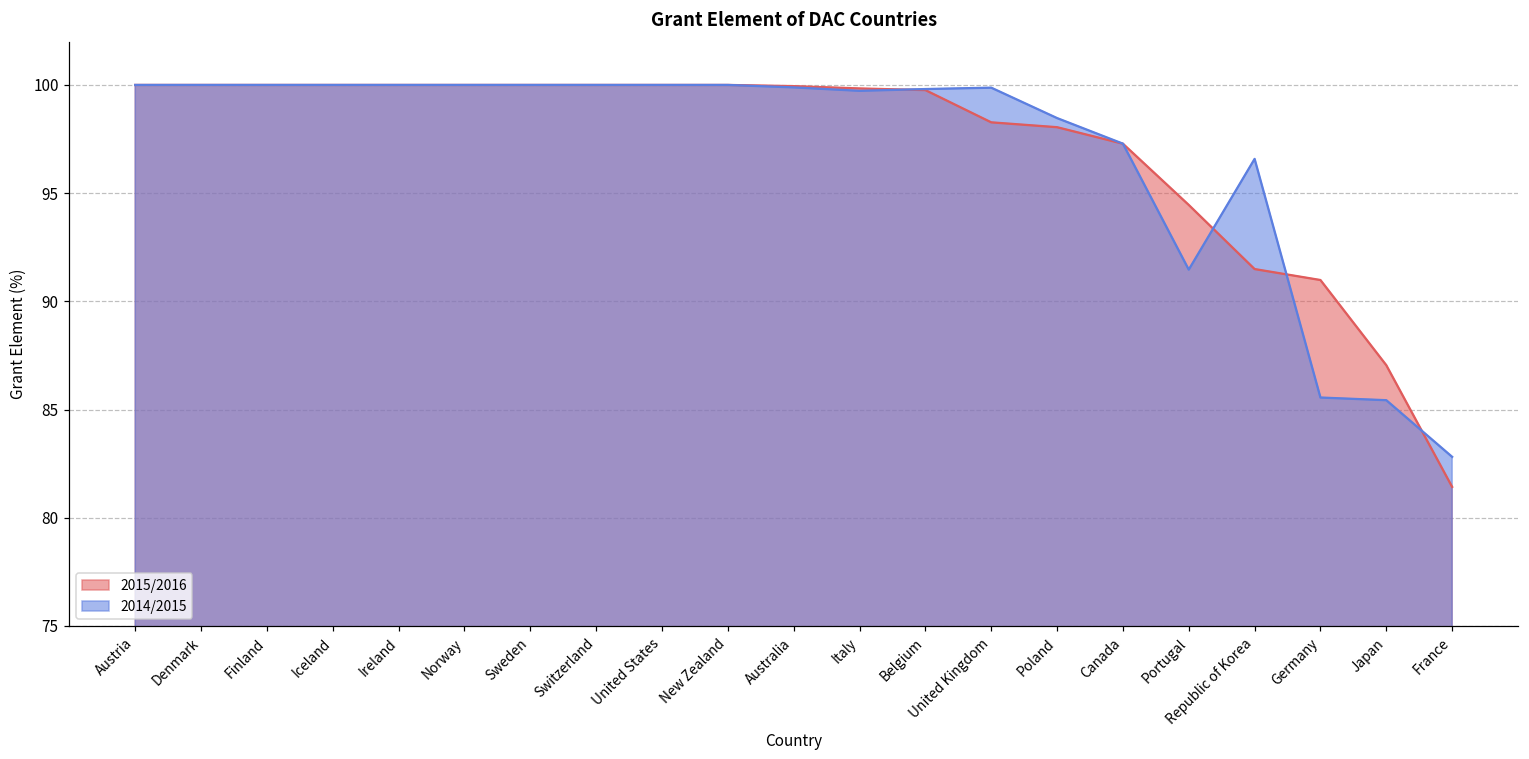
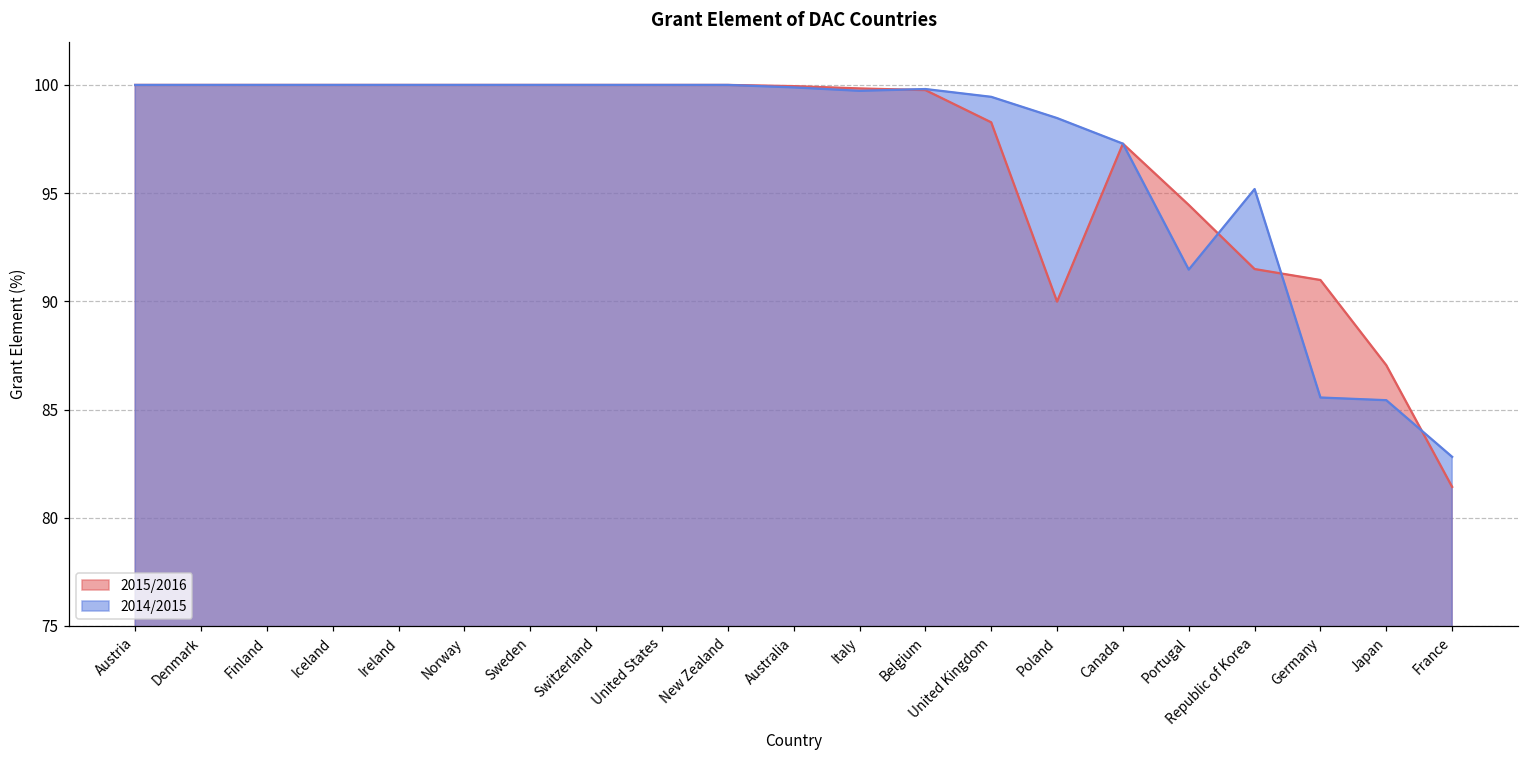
  {
    "2015/2016": {
      "United Kingdom": 98.3,
-     "Poland": 98.0,
+     "Poland": 90.0,
      "Portugal": 94.5,
      "Republic of Korea": 91.5,
      "Germany": 91.0,
      "Japan": 87.0,
      "France": 81.4
    },
    "2014/2015": {
-     "United Kingdom": 99.9,
+     "United Kingdom": 99.5,
      "Poland": 98.5,
      "Portugal": 91.5,
-     "Republic of Korea": 96.6,
+     "Republic of Korea": 95.2,
      "Germany": 85.6,
      "Japan": 85.4,
      "France": 82.8
    }
  }
